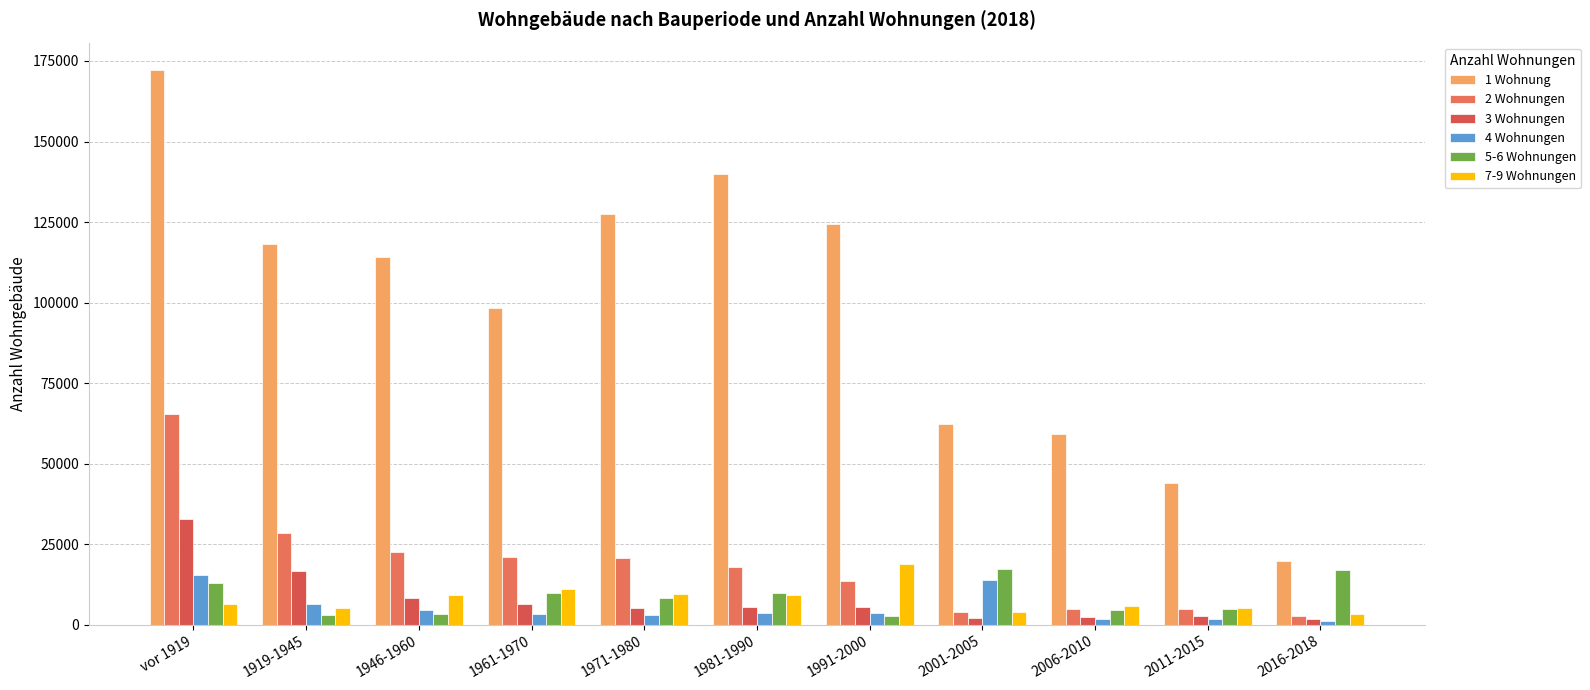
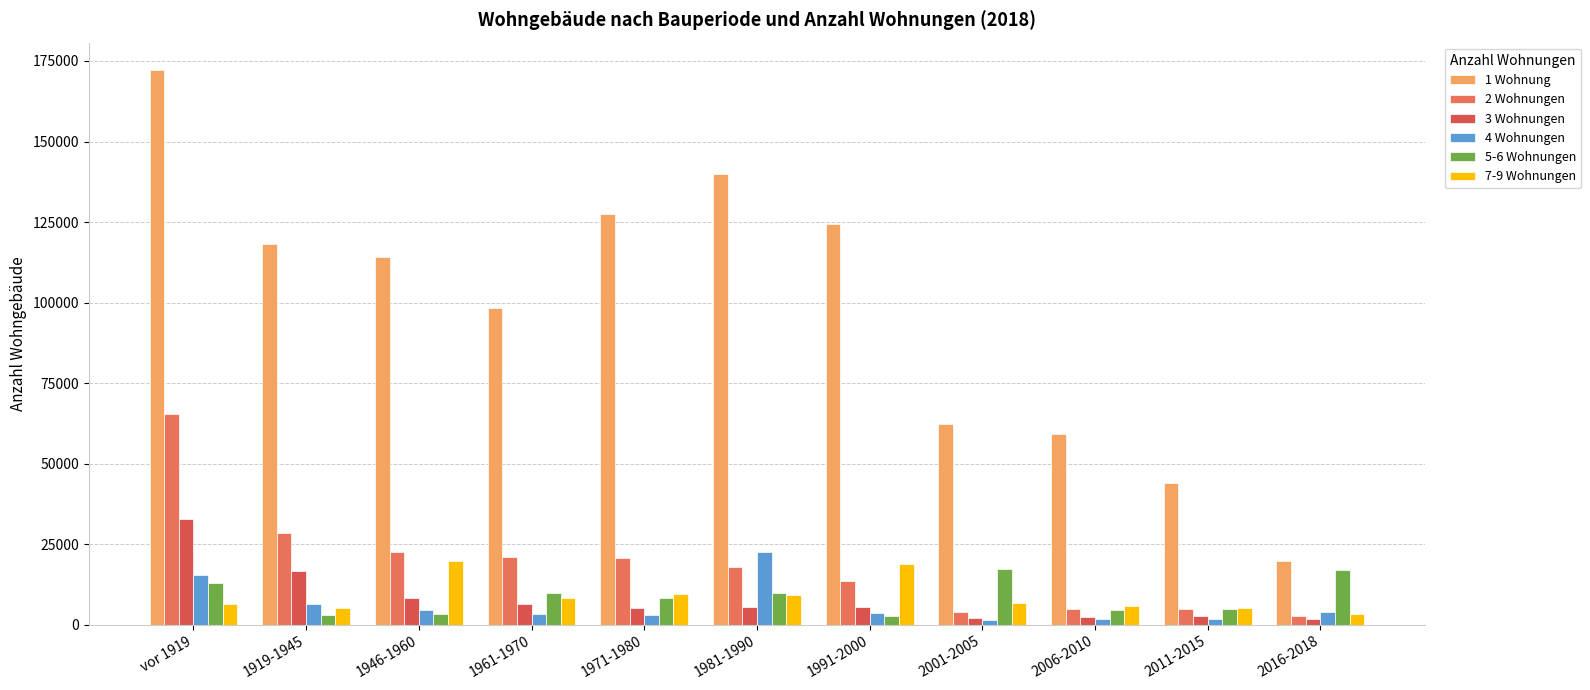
  {
    "4 Wohnungen": {
      "vor 1919": 16000,
      "1919-1945": 6000,
      "1946-1960": 5000,
      "1961-1970": 3000,
      "1971-1980": 3000,
-     "1981-1990": 4000,
+     "1981-1990": 23000,
      "1991-2000": 4000,
-     "2001-2005": 14000,
+     "2001-2005": 1000,
      "2006-2010": 2000,
      "2011-2015": 2000,
-     "2016-2018": 1000
+     "2016-2018": 4000
    },
    "5-6 Wohnungen": {
      "vor 1919": 13000,
      "1919-1945": 3000,
      "1946-1960": 3000,
      "1961-1970": 10000,
      "1971-1980": 8000,
      "1981-1990": 10000,
      "1991-2000": 3000,
      "2001-2005": 17000,
      "2006-2010": 5000,
      "2011-2015": 5000,
      "2016-2018": 17000
    },
    "7-9 Wohnungen": {
      "vor 1919": 7000,
      "1919-1945": 5000,
-     "1946-1960": 9000,
-     "1961-1970": 11000,
+     "1946-1960": 20000,
+     "1961-1970": 8000,
      "1971-1980": 9000,
      "1981-1990": 9000,
      "1991-2000": 19000,
-     "2001-2005": 4000,
+     "2001-2005": 7000,
      "2006-2010": 6000,
      "2011-2015": 5000,
      "2016-2018": 3000
    }
  }
